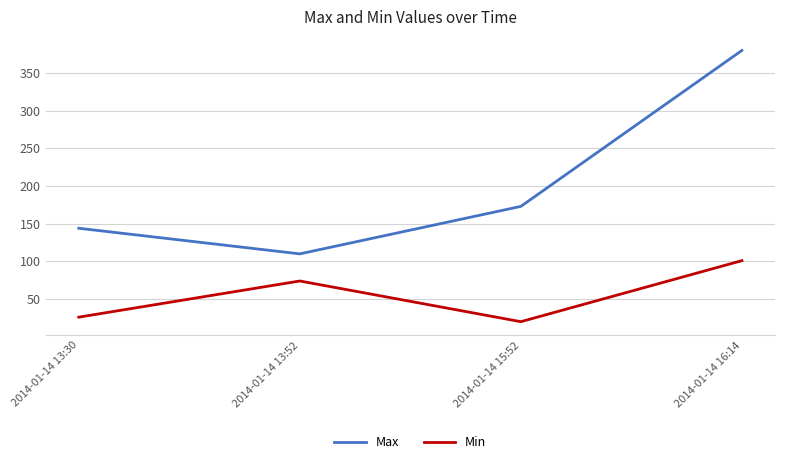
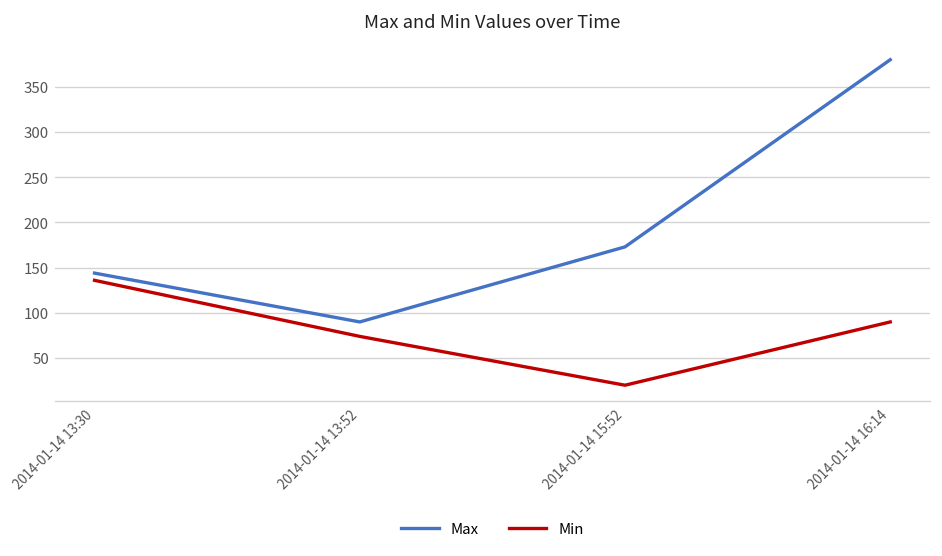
  {
    "Max": {
      "2014-01-14 13:30": 140,
-     "2014-01-14 13:52": 110,
+     "2014-01-14 13:52": 90,
      "2014-01-14 15:52": 170,
      "2014-01-14 16:14": 380
    },
    "Min": {
-     "2014-01-14 13:30": 30,
+     "2014-01-14 13:30": 140,
      "2014-01-14 13:52": 70,
      "2014-01-14 15:52": 20,
-     "2014-01-14 16:14": 100
+     "2014-01-14 16:14": 90
    }
  }
